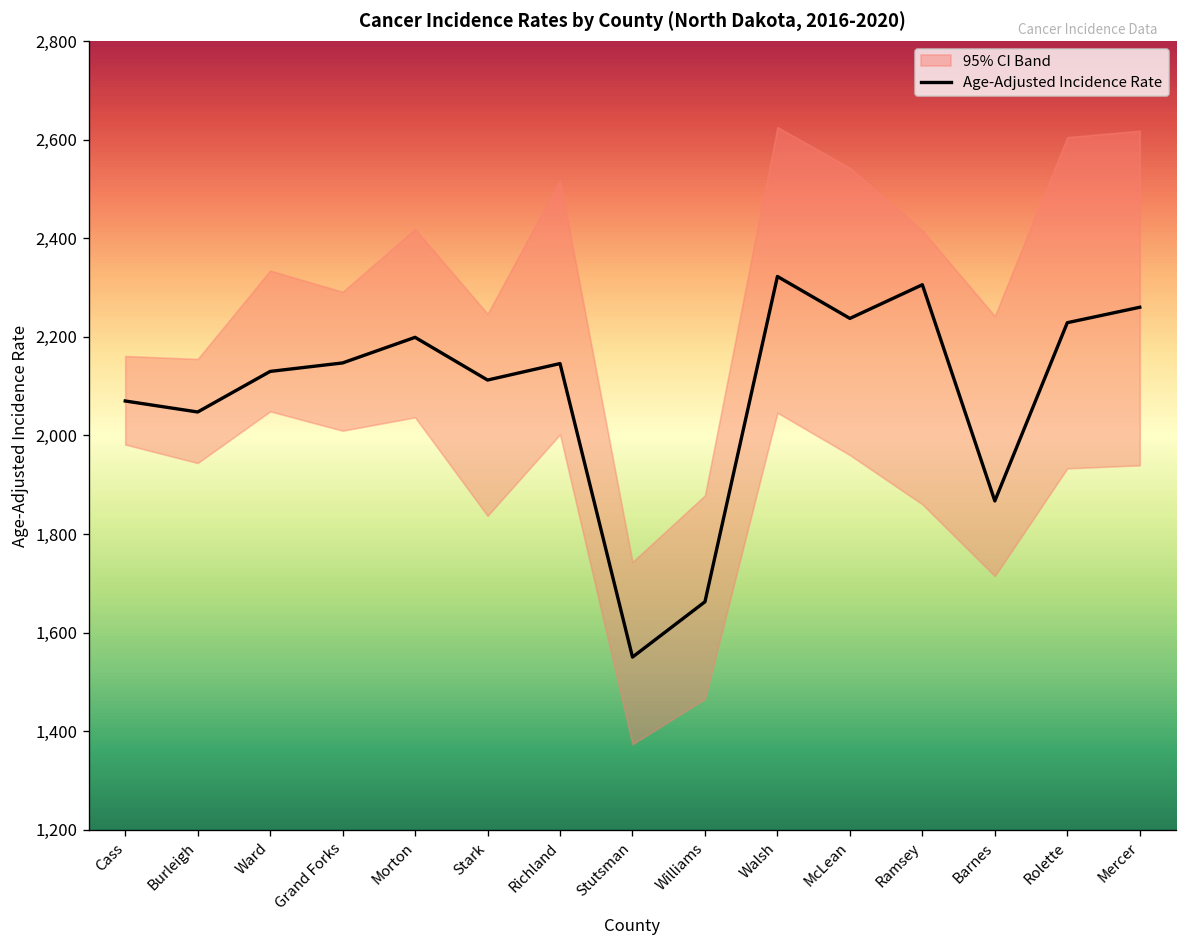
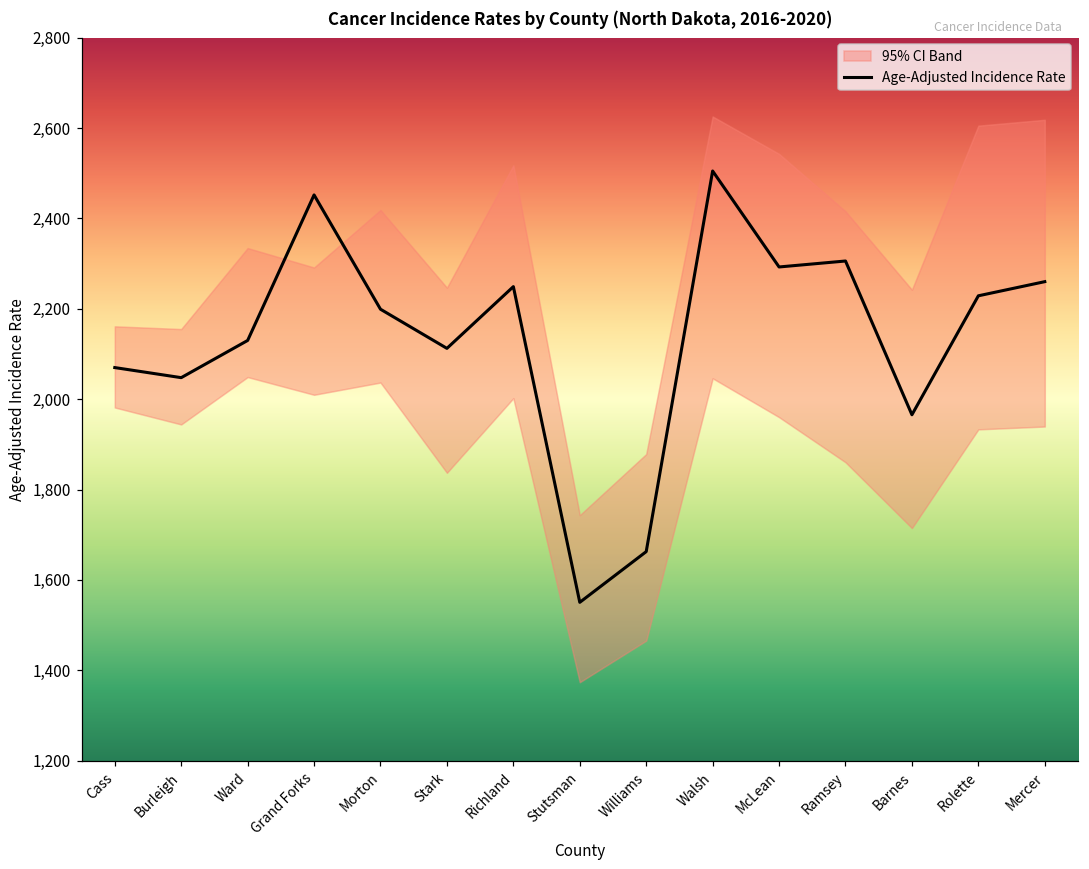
  {
    "Age-Adjusted Incidence Rate": {
      "Cass": "2,070",
      "Burleigh": "2,050",
      "Ward": "2,130",
-     "Grand Forks": "2,150",
+     "Grand Forks": "2,450",
      "Morton": "2,200",
      "Stark": "2,110",
-     "Richland": "2,150",
+     "Richland": "2,250",
      "Stutsman": "1,550",
      "Williams": "1,660",
-     "Walsh": "2,320",
-     "McLean": "2,240",
+     "Walsh": "2,500",
+     "McLean": "2,290",
      "Ramsey": "2,310",
-     "Barnes": "1,870",
+     "Barnes": "1,970",
      "Rolette": "2,230",
      "Mercer": "2,260"
    }
  }
